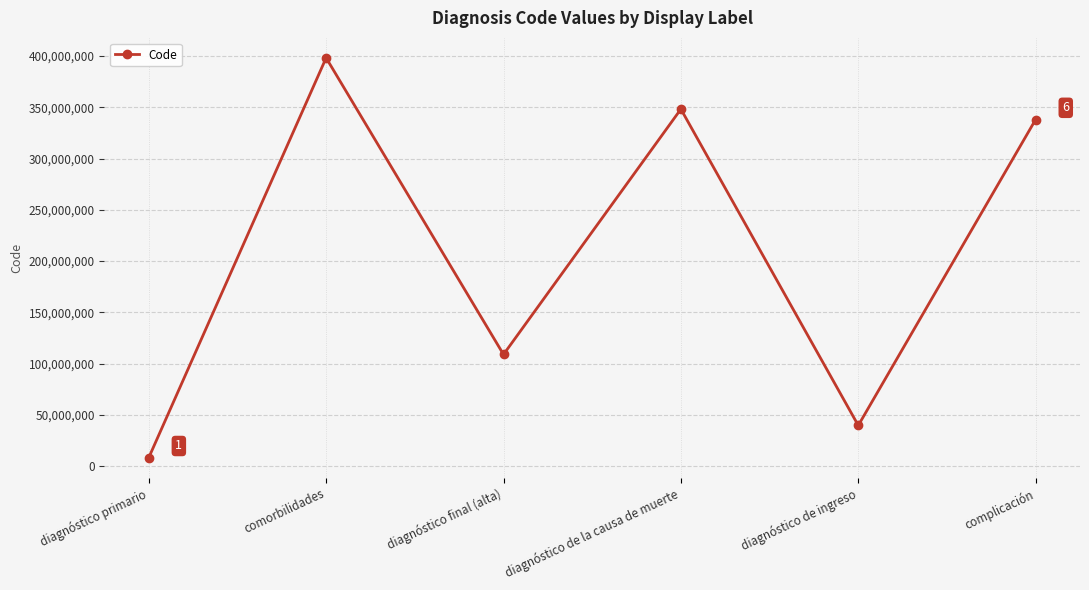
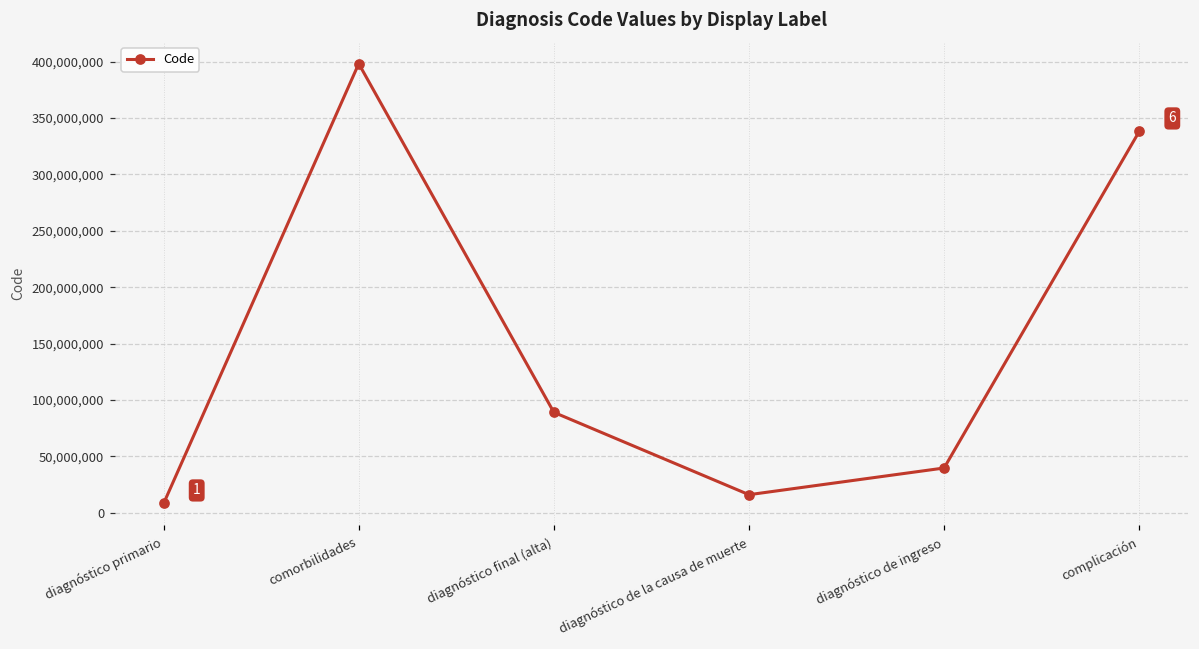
  {
    "diagnóstico primario": "8,000,000",
    "comorbilidades": "398,000,000",
-   "diagnóstico final (alta)": "109,000,000",
-   "diagnóstico de la causa de muerte": "348,000,000",
+   "diagnóstico final (alta)": "89,000,000",
+   "diagnóstico de la causa de muerte": "16,000,000",
    "diagnóstico de ingreso": "40,000,000",
    "complicación": "338,000,000"
  }
